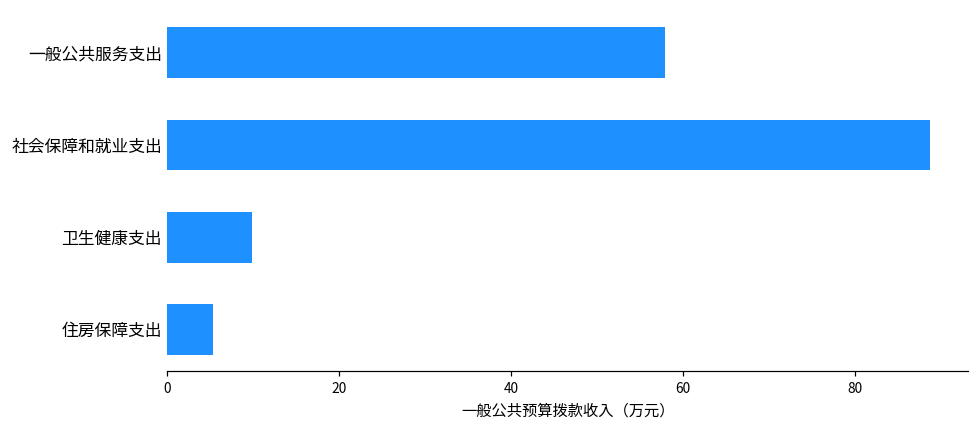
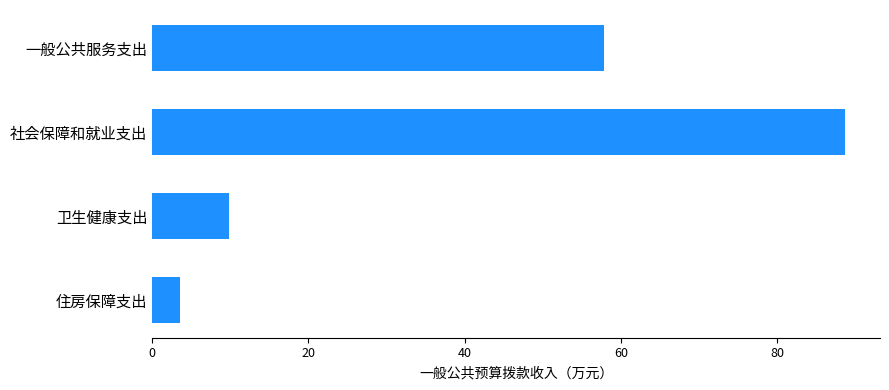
  {
    "一般公共服务支出": 58,
    "社会保障和就业支出": 89,
    "卫生健康支出": 10,
-   "住房保障支出": 5
+   "住房保障支出": 4
  }
